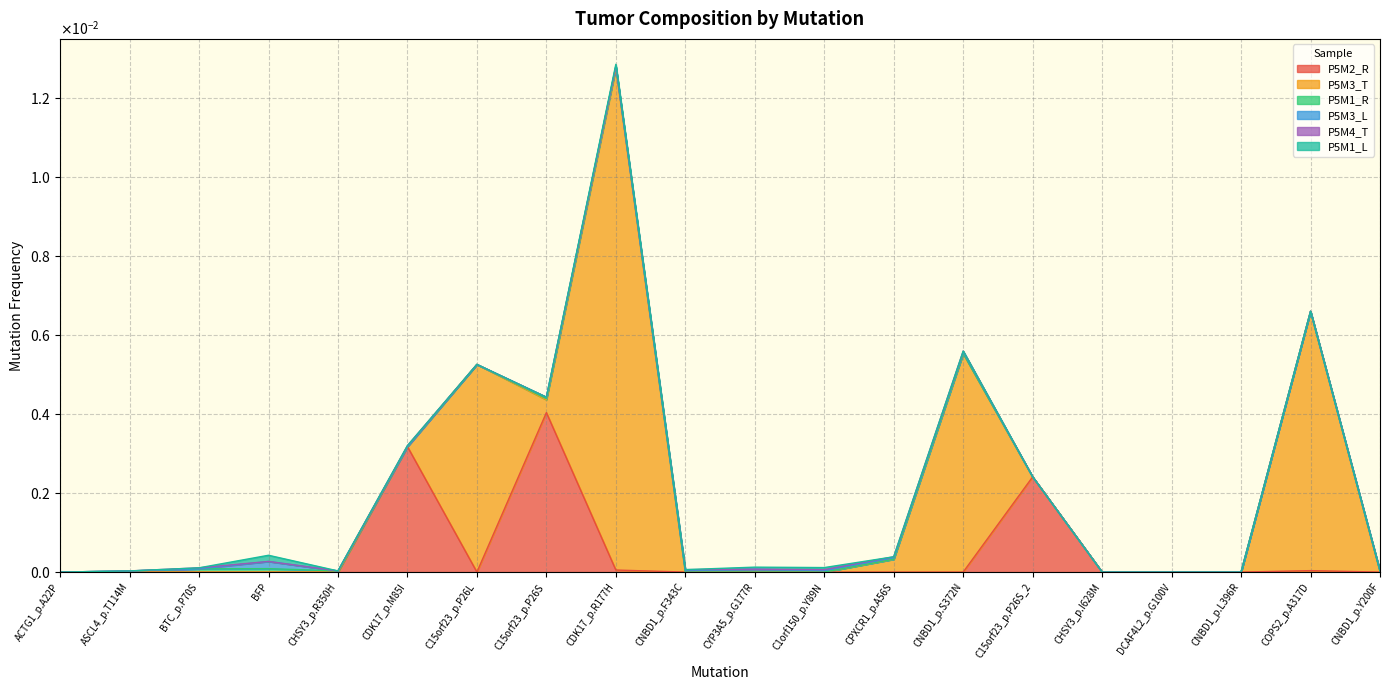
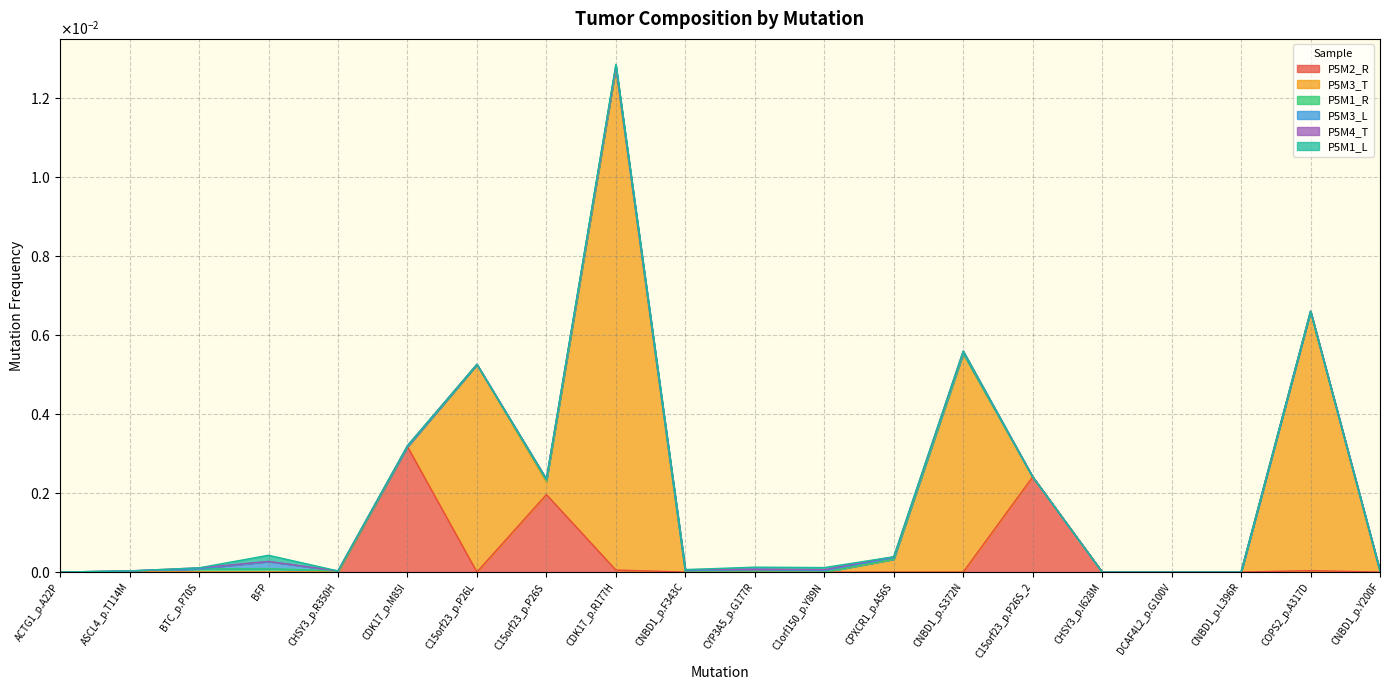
  {
    "P5M2_R": {
      "C15orf23_p.P26L": 0.0000,
-     "C15orf23_p.P26S": 0.0040,
+     "C15orf23_p.P26S": 0.0020,
      "CDK17_p.R177H": 0.0001,
      "CPXCR1_p.A56S": 0.0000,
      "CNBD1_p.S372N": 0.0000,
      "COPS2_p.A317D": 0.0000
    }
  }
